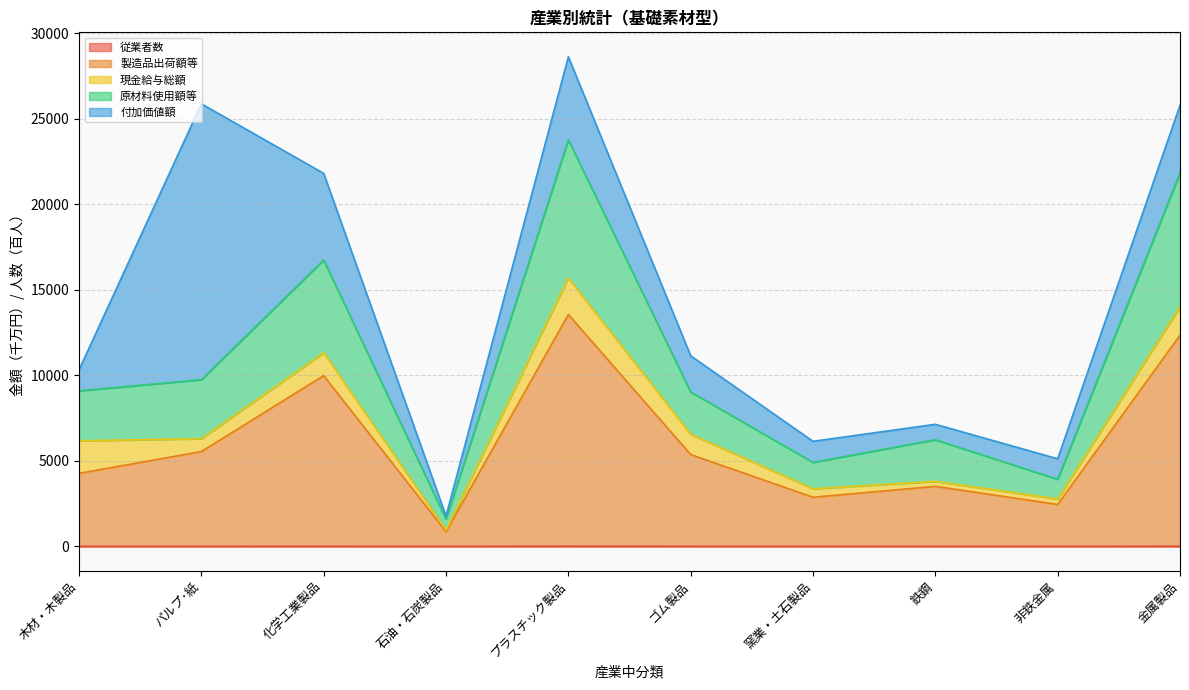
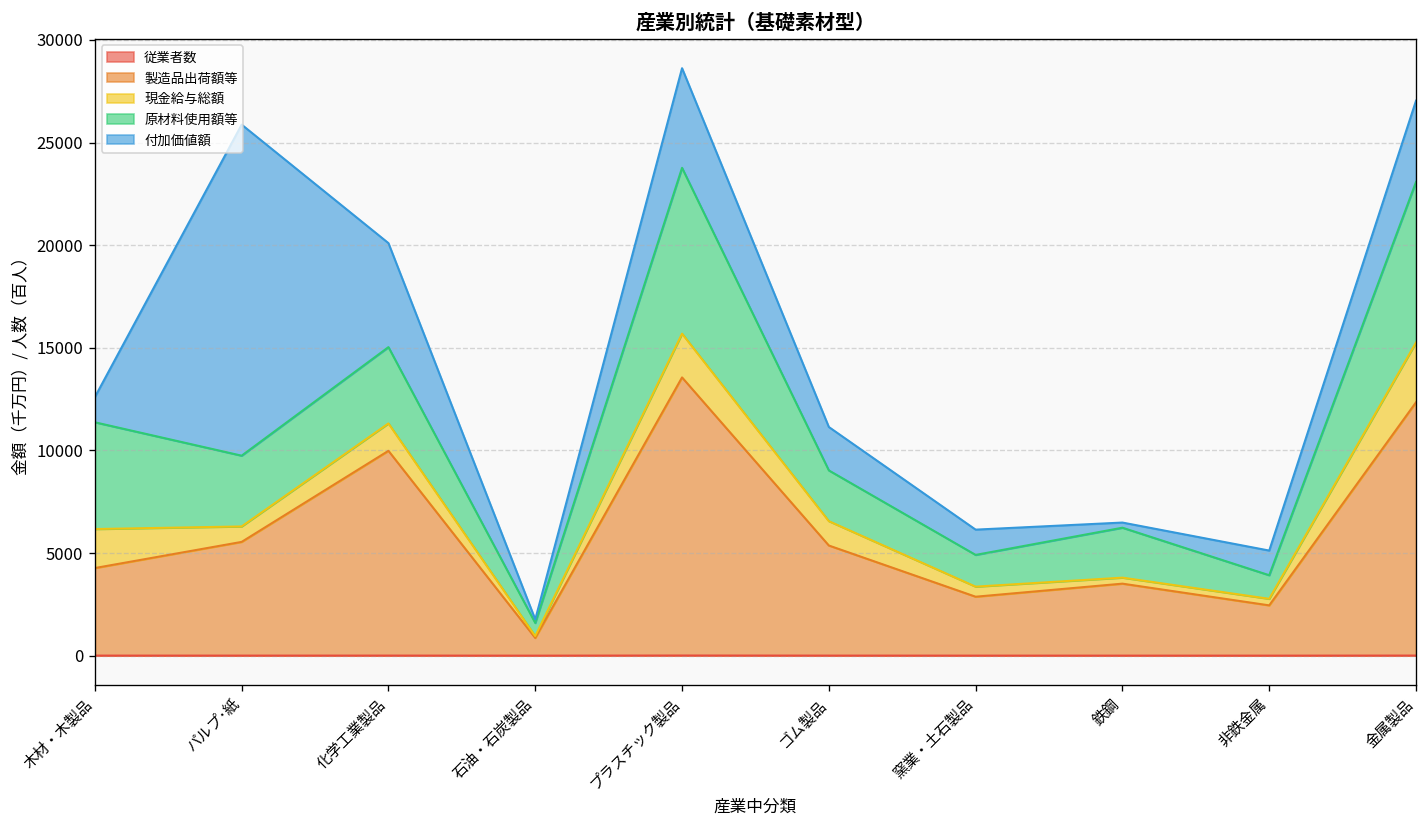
  {
    "現金給与総額": {
      "木材・木製品": 1900,
      "パルプ･紙": 800,
      "化学工業製品": 1300,
      "プラスチック製品": 2100,
      "ゴム製品": 1200,
      "窯業・土石製品": 500,
      "鉄鋼": 300,
      "非鉄金属": 300,
-     "金属製品": 1700
+     "金属製品": 2900
    },
    "原材料使用額等": {
-     "木材・木製品": 2900,
+     "木材・木製品": 5200,
      "パルプ･紙": 3400,
-     "化学工業製品": 5400,
+     "化学工業製品": 3700,
      "石油・石炭製品": 600,
      "プラスチック製品": 8100,
      "ゴム製品": 2500,
      "窯業・土石製品": 1500,
      "鉄鋼": 2400,
      "非鉄金属": 1100,
      "金属製品": 7800
    },
    "付加価値額": {
      "木材・木製品": 1200,
      "化学工業製品": 5100,
      "石油・石炭製品": 200,
      "プラスチック製品": 4900,
      "ゴム製品": 2100,
      "窯業・土石製品": 1200,
-     "鉄鋼": 900,
+     "鉄鋼": 300,
      "非鉄金属": 1200,
      "金属製品": 4000
    }
  }
